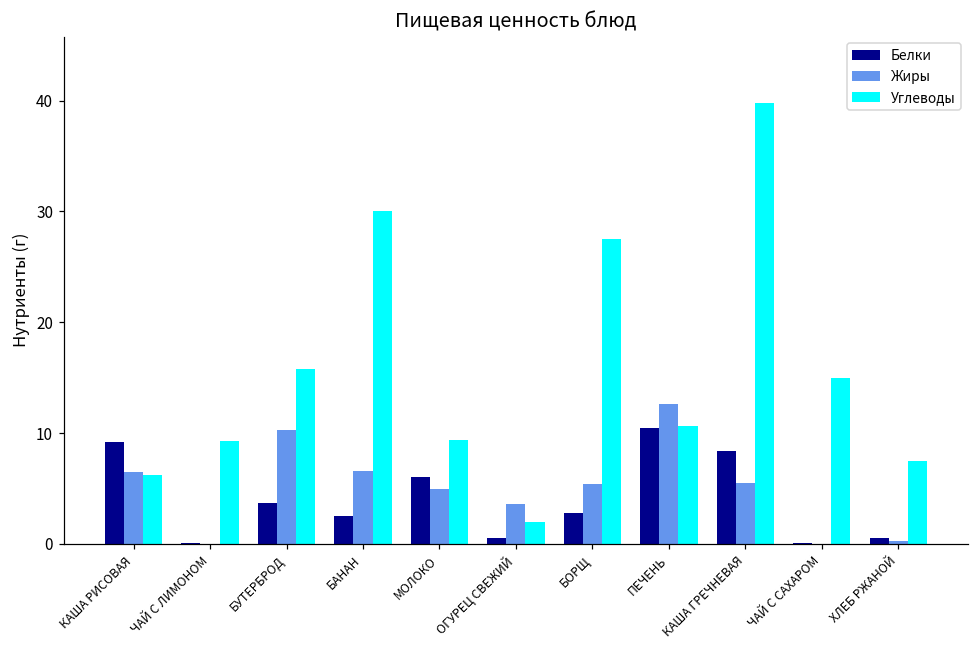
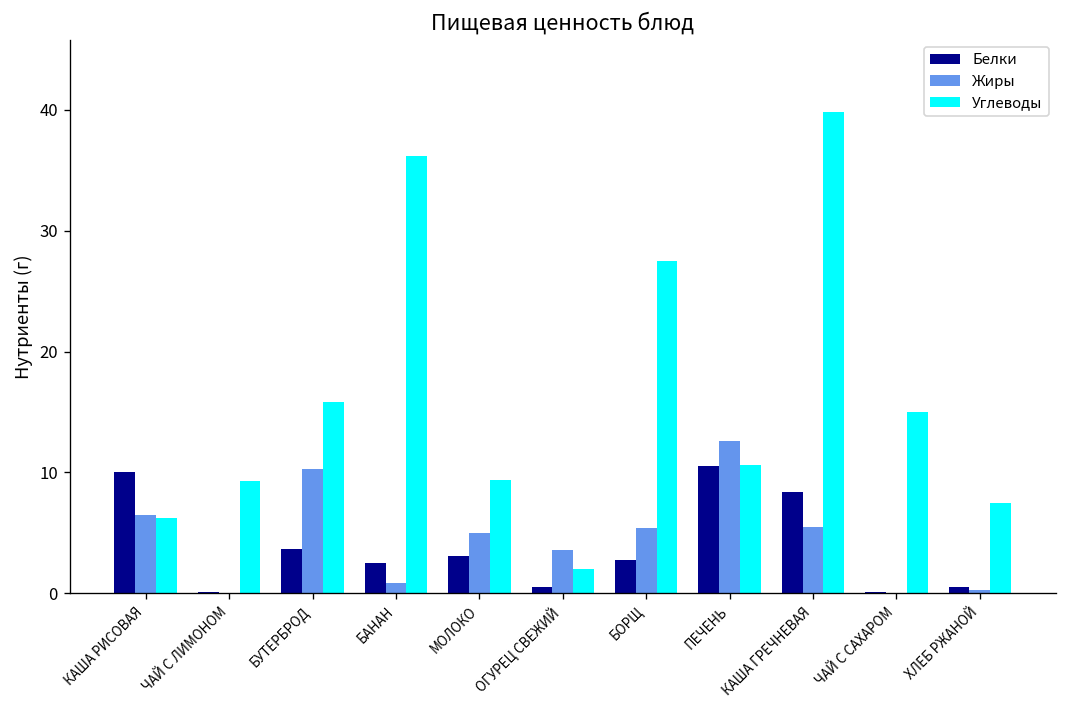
  {
    "Белки": {
-     "КАША РИСОВАЯ": 9.2,
+     "КАША РИСОВАЯ": 10.0,
      "БУТЕРБРОД": 3.7,
      "БАНАН": 2.5,
-     "МОЛОКО": 6.0,
+     "МОЛОКО": 3.1,
      "ОГУРЕЦ СВЕЖИЙ": 0.5,
      "БОРЩ": 2.8,
      "ПЕЧЕНЬ": 10.5,
      "КАША ГРЕЧНЕВАЯ": 8.4,
      "ХЛЕБ РЖАНОЙ": 0.5
    },
    "Жиры": {
      "КАША РИСОВАЯ": 6.5,
      "ЧАЙ С ЛИМОНОМ": 0.0,
      "БУТЕРБРОД": 10.3,
-     "БАНАН": 6.6,
+     "БАНАН": 0.9,
      "МОЛОКО": 5.0,
      "ОГУРЕЦ СВЕЖИЙ": 3.6,
      "БОРЩ": 5.4,
      "ПЕЧЕНЬ": 12.6,
      "КАША ГРЕЧНЕВАЯ": 5.5,
      "ЧАЙ С САХАРОМ": 0.0,
      "ХЛЕБ РЖАНОЙ": 0.3
    },
    "Углеводы": {
      "КАША РИСОВАЯ": 6.2,
      "ЧАЙ С ЛИМОНОМ": 9.3,
      "БУТЕРБРОД": 15.8,
-     "БАНАН": 30.0,
+     "БАНАН": 36.2,
      "МОЛОКО": 9.4,
      "ОГУРЕЦ СВЕЖИЙ": 2.0,
      "БОРЩ": 27.5,
      "ПЕЧЕНЬ": 10.6,
      "КАША ГРЕЧНЕВАЯ": 39.8,
      "ЧАЙ С САХАРОМ": 15.0,
      "ХЛЕБ РЖАНОЙ": 7.5
    }
  }
